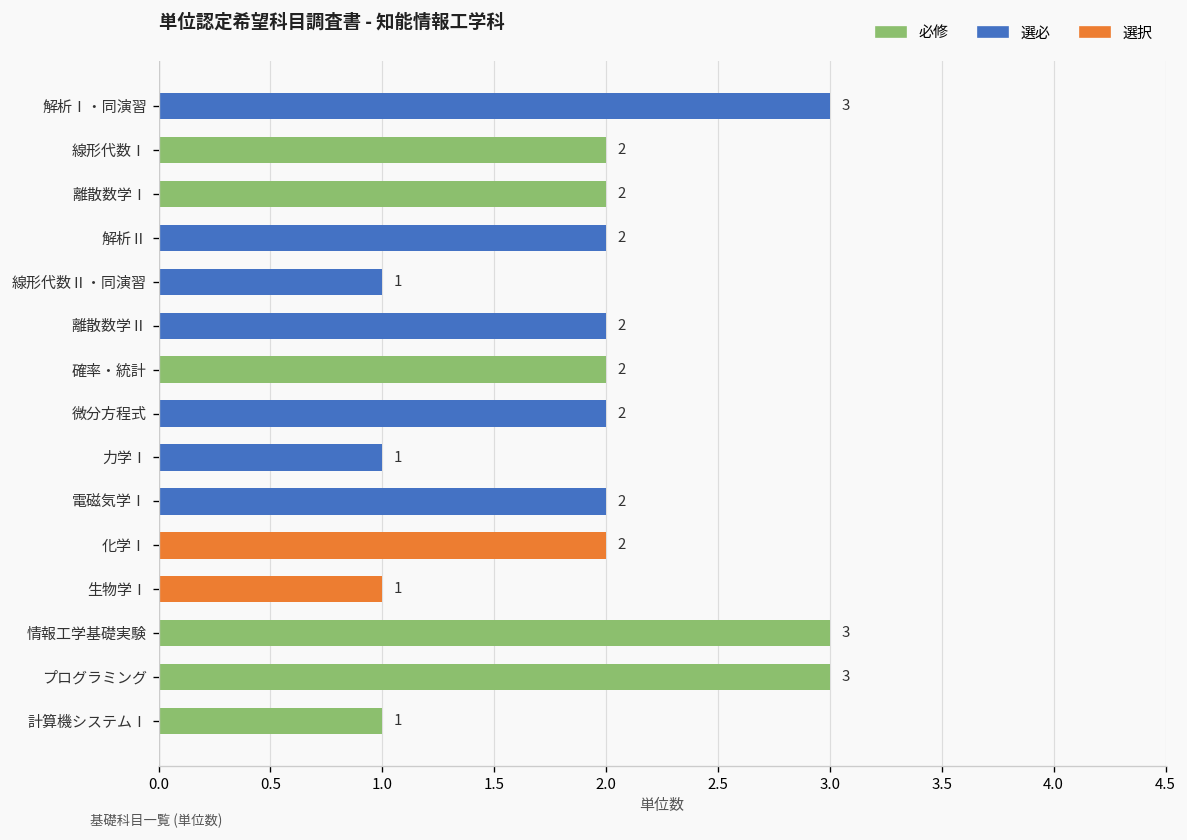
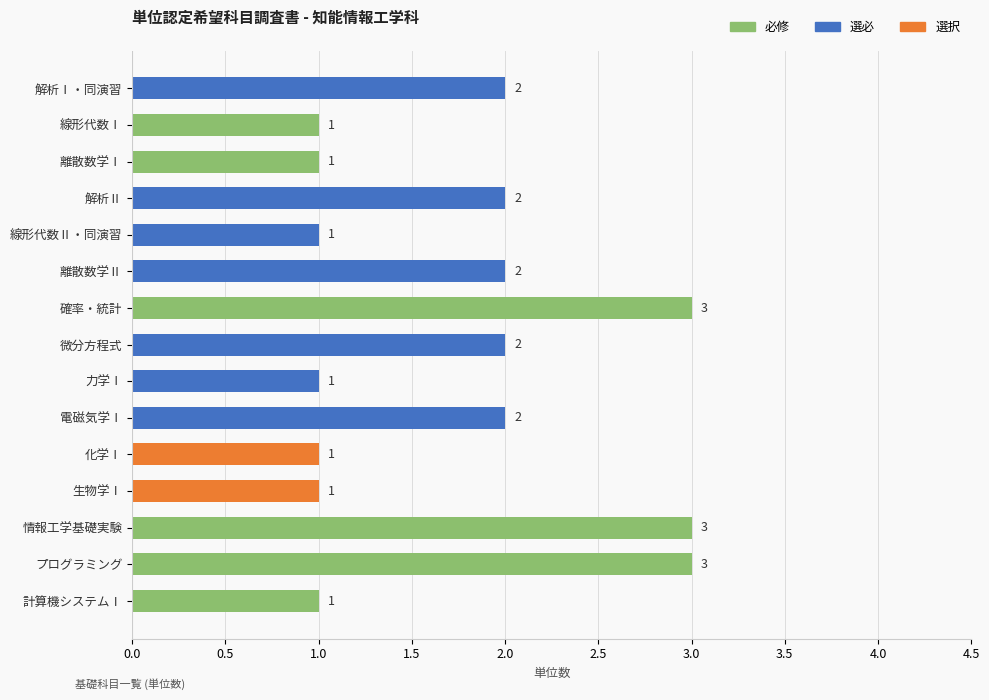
  {
-   "解析Ⅰ・同演習": 3,
-   "線形代数Ⅰ": 2,
-   "離散数学Ⅰ": 2,
+   "解析Ⅰ・同演習": 2,
+   "線形代数Ⅰ": 1,
+   "離散数学Ⅰ": 1,
    "解析Ⅱ": 2,
    "線形代数Ⅱ・同演習": 1,
    "離散数学Ⅱ": 2,
-   "確率・統計": 2,
+   "確率・統計": 3,
    "微分方程式": 2,
    "力学Ⅰ": 1,
    "電磁気学Ⅰ": 2,
-   "化学Ⅰ": 2,
+   "化学Ⅰ": 1,
    "生物学Ⅰ": 1,
    "情報工学基礎実験": 3,
    "プログラミング": 3,
    "計算機システムⅠ": 1
  }
